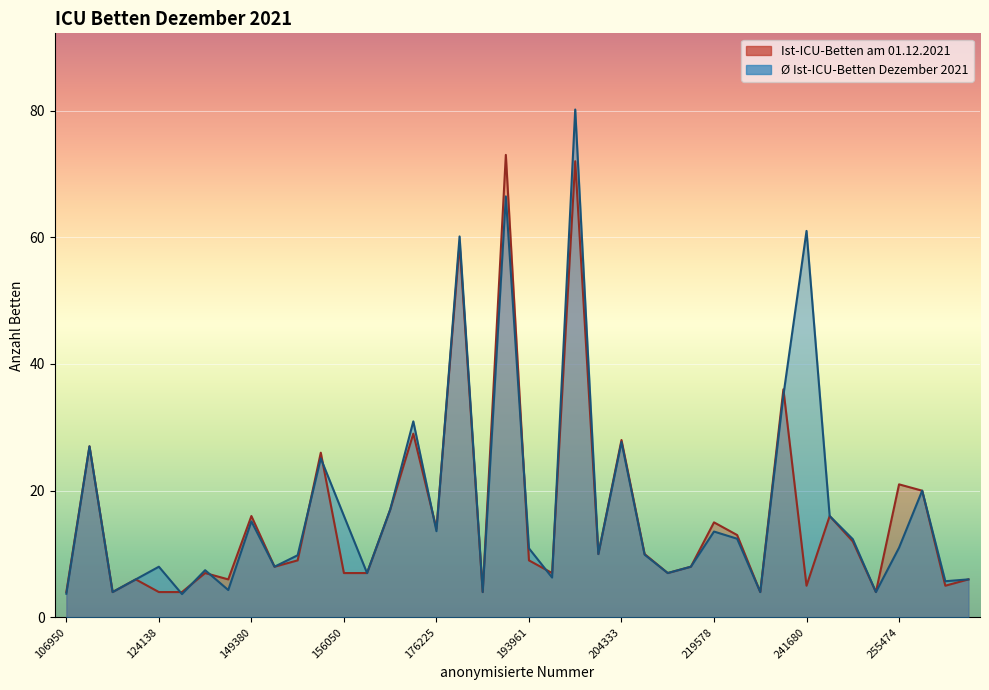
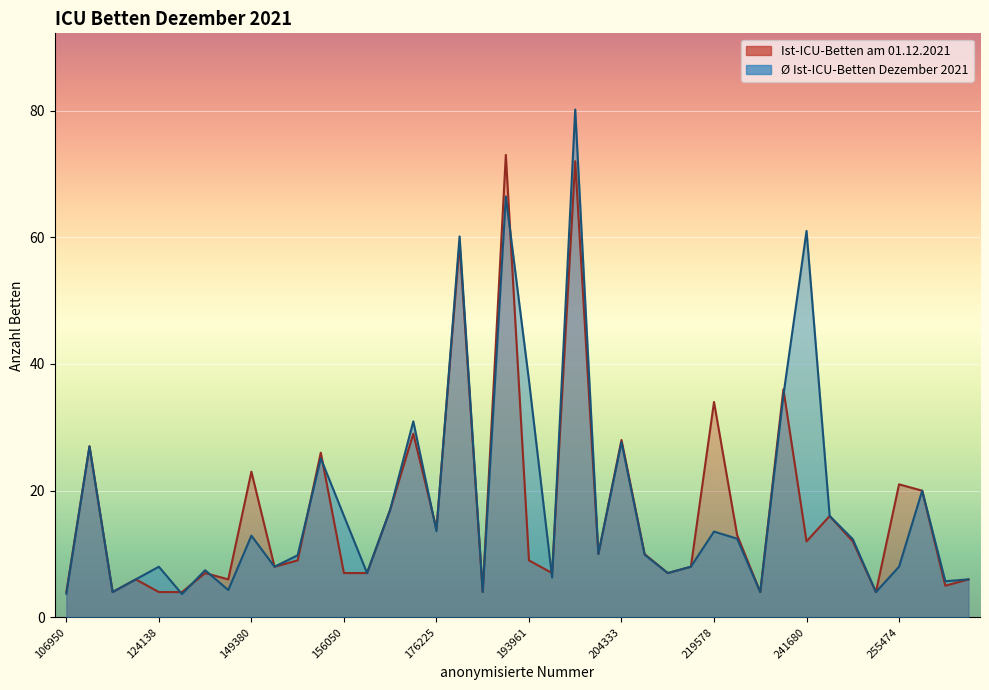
  {
    "Ist-ICU-Betten am 01.12.2021": {
      "124138": 4,
-     "149380": 16,
+     "149380": 23,
      "156050": 7,
      "193961": 9,
-     "219578": 15,
-     "241680": 5,
+     "219578": 34,
+     "241680": 12,
      "255474": 21
    },
    "Ø Ist-ICU-Betten Dezember 2021": {
      "124138": 8,
-     "149380": 15,
+     "149380": 13,
      "156050": 16,
-     "193961": 11,
+     "193961": 37,
      "219578": 14,
      "241680": 61,
-     "255474": 11
+     "255474": 8
    }
  }
